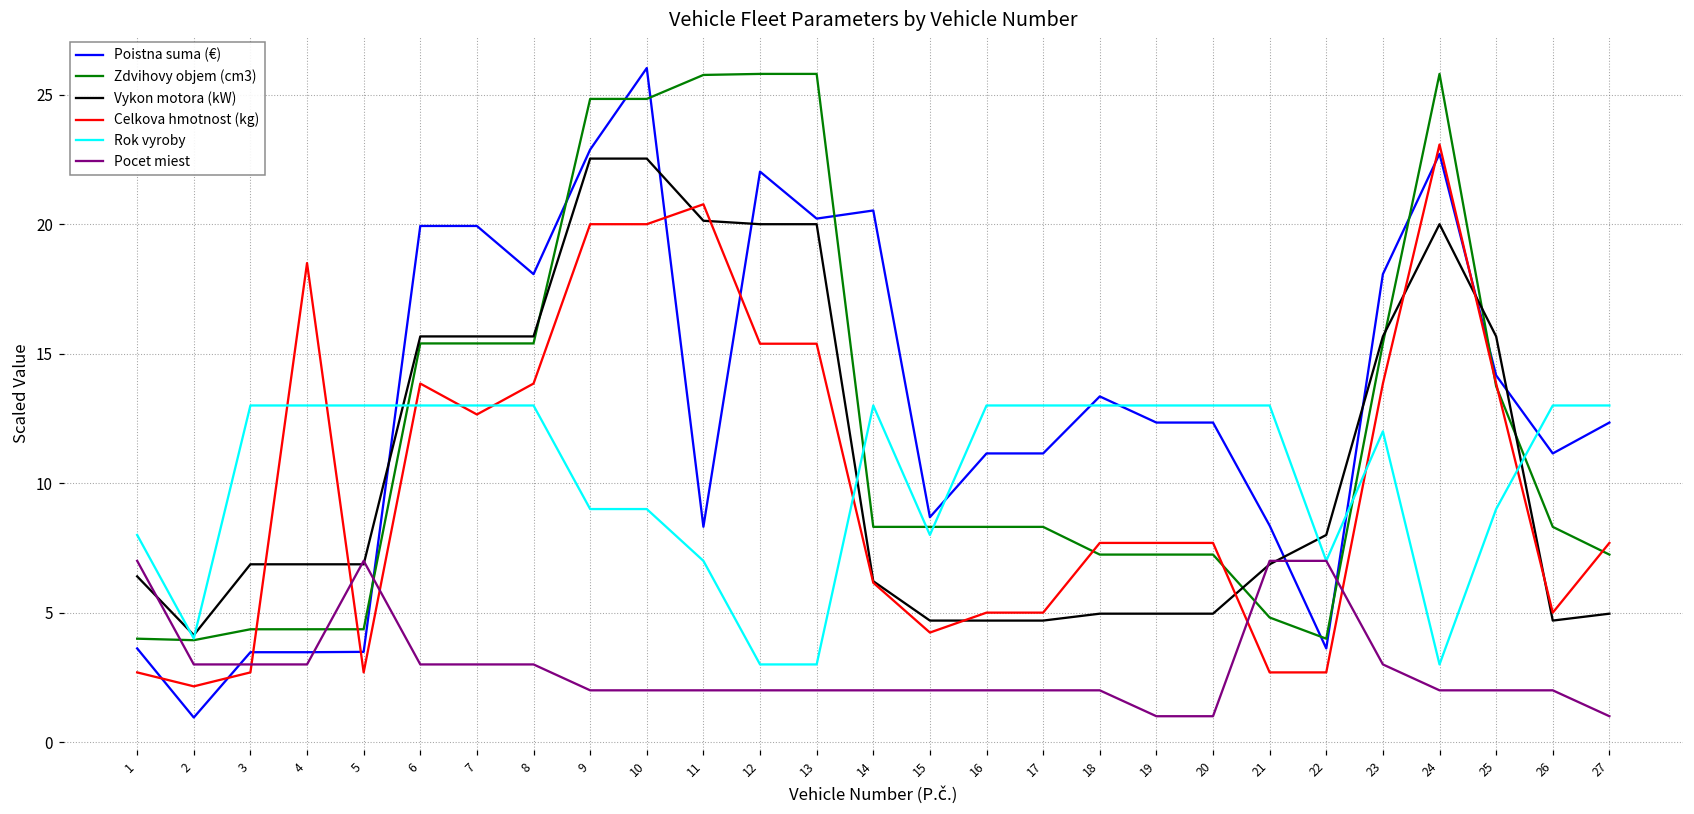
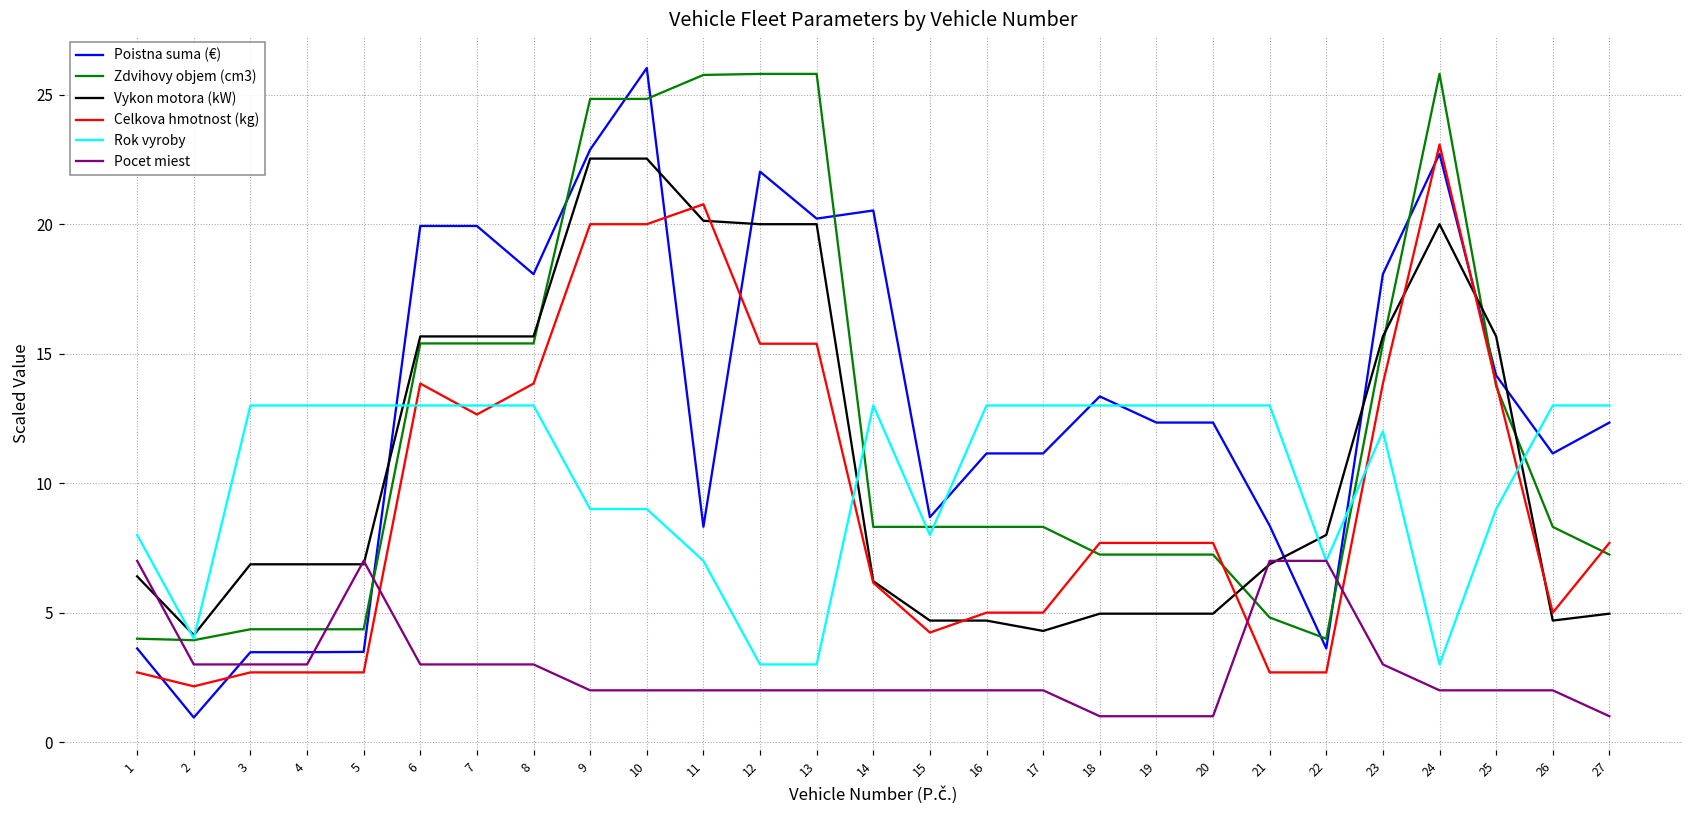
  {
    "Poistna suma (€)": {
      "1": 3.6,
      "2": 1.0,
      "3": 3.5,
      "4": 3.5,
      "5": 3.5,
      "6": 19.9,
      "7": 19.9,
      "8": 18.1,
      "9": 22.9,
      "10": 26.0,
      "11": 8.3,
      "12": 22.0,
      "13": 20.2,
      "14": 20.5,
      "15": 8.7,
      "16": 11.1,
      "17": 11.1,
      "18": 13.4,
      "19": 12.3,
      "20": 12.3,
      "21": 8.4,
      "22": 3.6,
      "23": 18.1,
      "24": 22.7,
      "25": 14.2,
      "26": 11.1,
      "27": 12.3
    },
    "Zdvihovy objem (cm3)": {
      "1": 4.0,
      "3": 4.4,
      "4": 4.4,
      "5": 4.4,
      "6": 15.4,
      "7": 15.4,
      "8": 15.4,
      "9": 24.8,
      "10": 24.8,
      "11": 25.8,
      "12": 25.8,
      "13": 25.8,
      "14": 8.3,
      "15": 8.3,
      "16": 8.3,
      "17": 8.3,
      "18": 7.2,
      "19": 7.2,
      "20": 7.2,
      "21": 4.8,
      "22": 4.0,
      "23": 15.4,
      "24": 25.8,
      "26": 8.3,
      "27": 7.2
    },
    "Vykon motora (kW)": {
      "1": 6.4,
      "2": 4.1,
      "3": 6.9,
      "4": 6.9,
      "5": 6.9,
      "6": 15.7,
      "7": 15.7,
      "8": 15.7,
      "9": 22.5,
      "10": 22.5,
      "11": 20.1,
      "12": 20.0,
      "13": 20.0,
      "15": 4.7,
      "16": 4.7,
-     "17": 4.7,
+     "17": 4.3,
      "18": 5.0,
      "19": 5.0,
      "20": 5.0,
      "21": 6.9,
      "22": 8.0,
      "23": 15.7,
      "24": 20.0,
      "25": 15.7,
      "26": 4.7,
      "27": 5.0
    },
    "Celkova hmotnost (kg)": {
      "1": 2.7,
      "2": 2.2,
      "3": 2.7,
-     "4": 18.5,
+     "4": 2.7,
      "5": 2.7,
      "6": 13.8,
      "7": 12.7,
      "8": 13.8,
      "9": 20.0,
      "10": 20.0,
      "11": 20.8,
      "12": 15.4,
      "13": 15.4,
      "15": 4.2,
      "16": 5.0,
      "17": 5.0,
      "18": 7.7,
      "19": 7.7,
      "20": 7.7,
      "21": 2.7,
      "22": 2.7,
      "23": 13.8,
      "24": 23.1,
      "26": 5.0,
      "27": 7.7
    },
    "Rok vyroby": {
      "1": 8.0,
      "3": 13.0,
      "4": 13.0,
      "5": 13.0,
      "6": 13.0,
      "7": 13.0,
      "8": 13.0,
      "9": 9.0,
      "10": 9.0,
      "11": 7.0,
      "12": 3.0,
      "13": 3.0,
      "14": 13.0,
      "15": 8.0,
      "16": 13.0,
      "17": 13.0,
      "18": 13.0,
      "19": 13.0,
      "20": 13.0,
      "21": 13.0,
      "23": 12.0,
      "24": 3.0,
      "25": 9.0,
      "26": 13.0,
      "27": 13.0
    },
    "Pocet miest": {
      "1": 7,
      "2": 3,
      "3": 3,
      "4": 3,
      "5": 7,
      "6": 3,
      "7": 3,
      "8": 3,
      "9": 2,
      "10": 2,
      "11": 2,
      "12": 2,
      "13": 2,
      "14": 2,
      "15": 2,
      "16": 2,
      "17": 2,
-     "18": 2,
+     "18": 1,
      "19": 1,
      "20": 1,
      "21": 7,
      "23": 3,
      "24": 2,
      "25": 2,
      "26": 2,
      "27": 1
    }
  }
